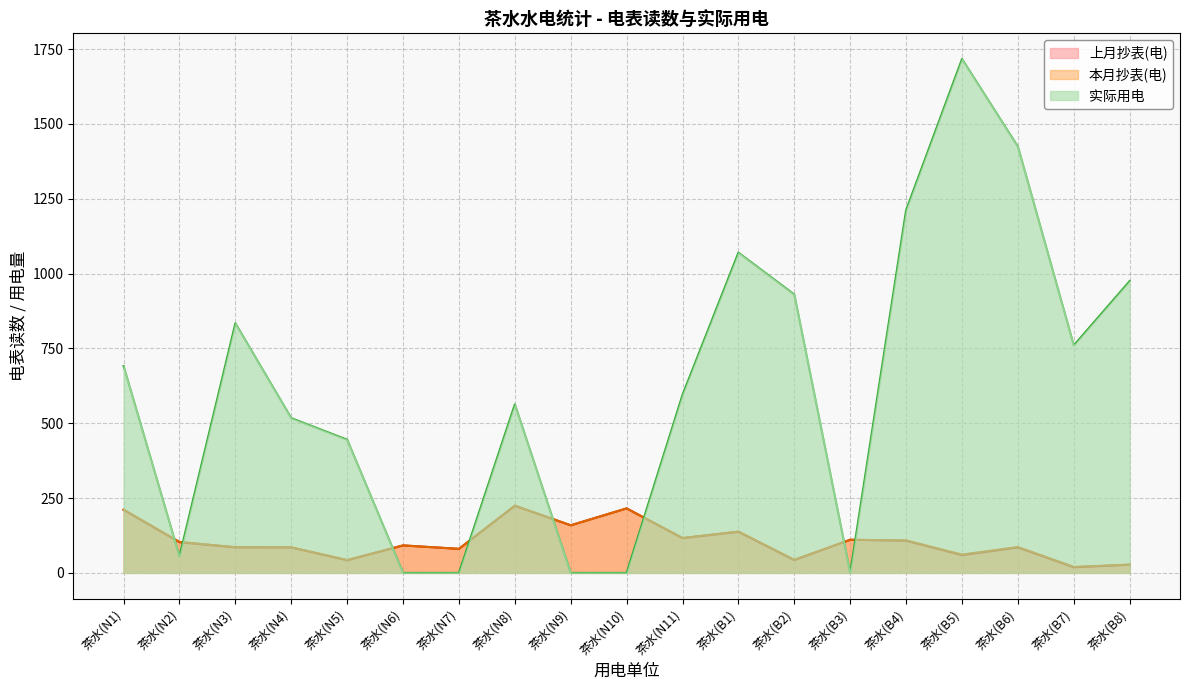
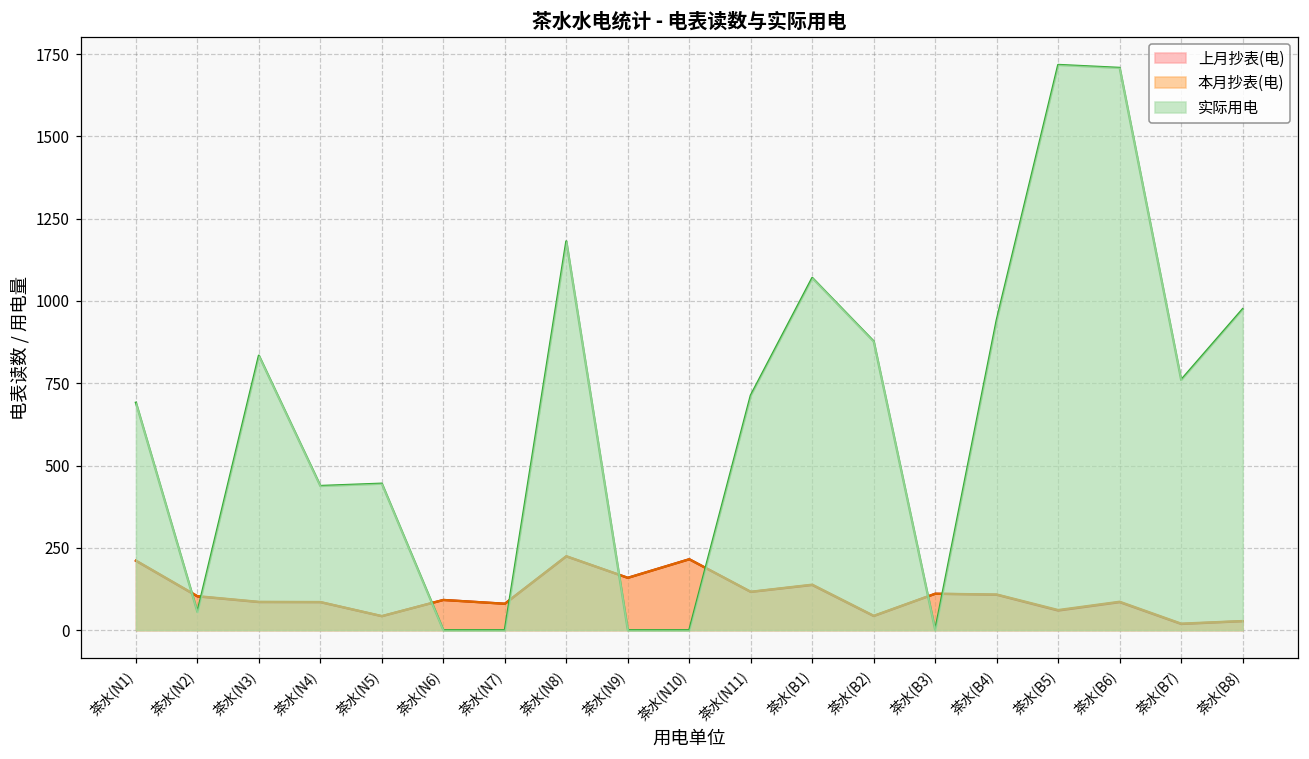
  {
    "实际用电": {
      "茶水(N1)": 690,
      "茶水(N2)": 60,
      "茶水(N3)": 830,
-     "茶水(N4)": 520,
+     "茶水(N4)": 440,
      "茶水(N5)": 450,
      "茶水(N6)": 0,
      "茶水(N7)": 0,
-     "茶水(N8)": 560,
+     "茶水(N8)": 1180,
      "茶水(N9)": 0,
      "茶水(N10)": 0,
-     "茶水(N11)": 600,
+     "茶水(N11)": 710,
      "茶水(B1)": 1070,
-     "茶水(B2)": 930,
+     "茶水(B2)": 880,
      "茶水(B3)": 0,
-     "茶水(B4)": 1210,
+     "茶水(B4)": 940,
      "茶水(B5)": 1720,
-     "茶水(B6)": 1420,
+     "茶水(B6)": 1710,
      "茶水(B7)": 760,
      "茶水(B8)": 980
    }
  }
